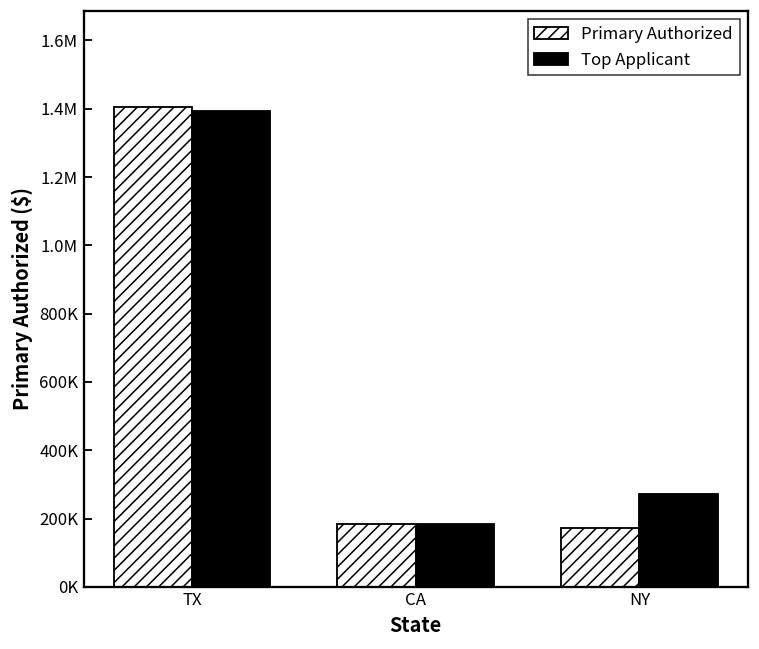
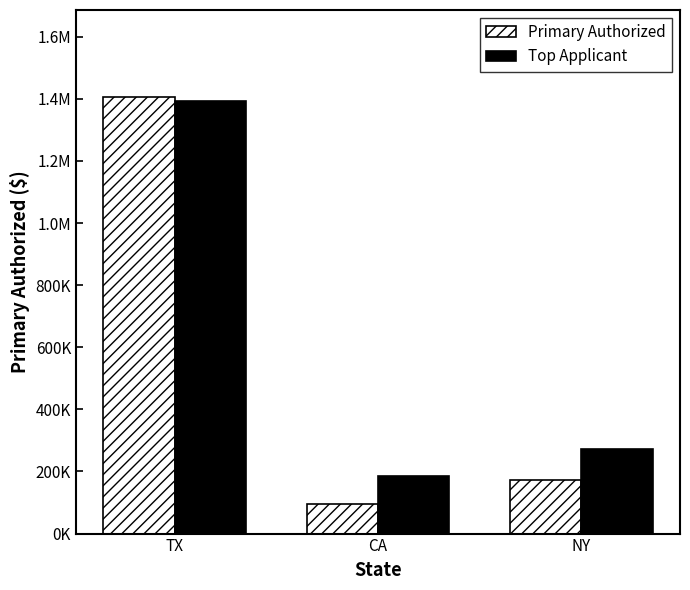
  {
    "Primary Authorized": {
      "TX": 1410000,
-     "CA": 180000,
+     "CA": 100000,
      "NY": 170000
    },
    "Top Applicant": {
      "TX": 1390000,
      "CA": 180000,
      "NY": 270000
    }
  }
